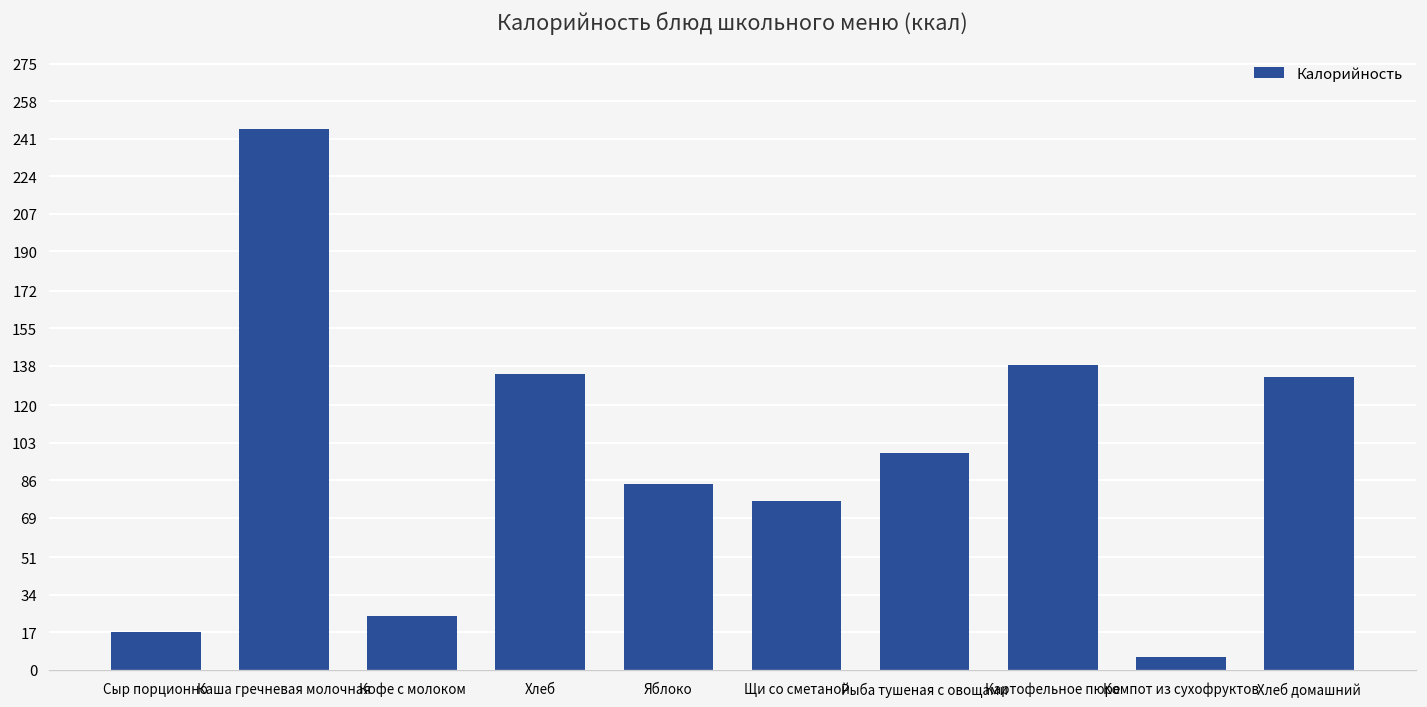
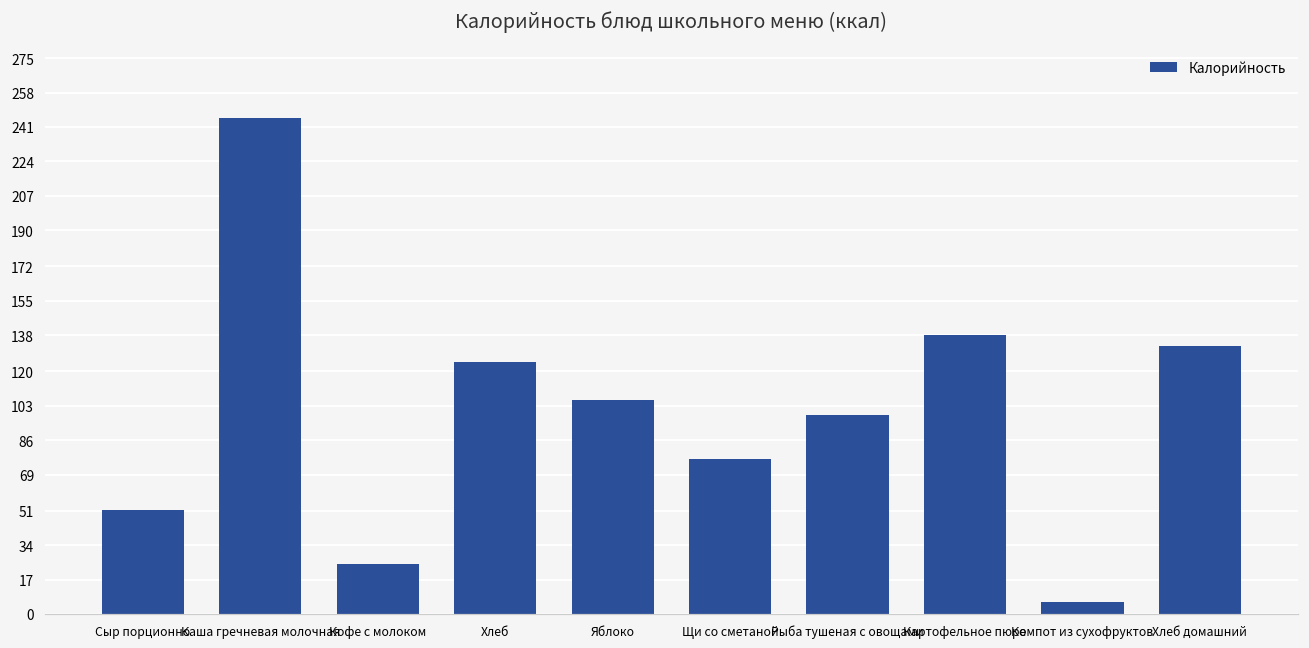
  {
-   "Сыр порционно": 17,
+   "Сыр порционно": 52,
    "Каша гречневая молочная": 245,
    "Кофе с молоком": 25,
-   "Хлеб": 134,
-   "Яблоко": 84,
+   "Хлеб": 125,
+   "Яблоко": 106,
    "Щи со сметаной": 77,
    "Рыба тушеная с овощами": 98,
    "Компот из сухофруктов": 6,
    "Хлеб домашний": 133
  }
